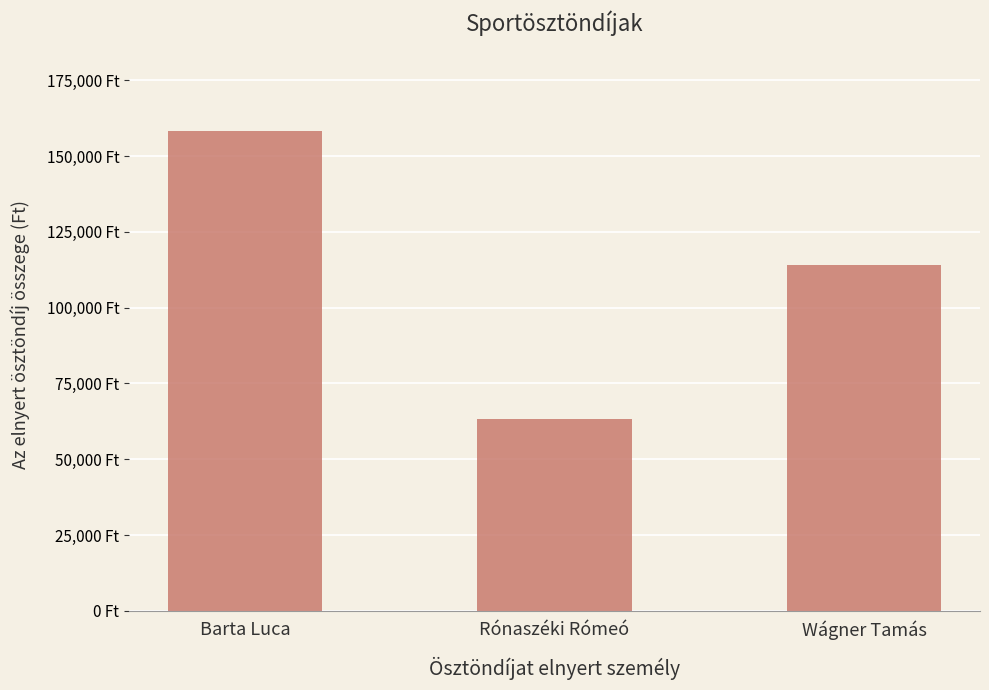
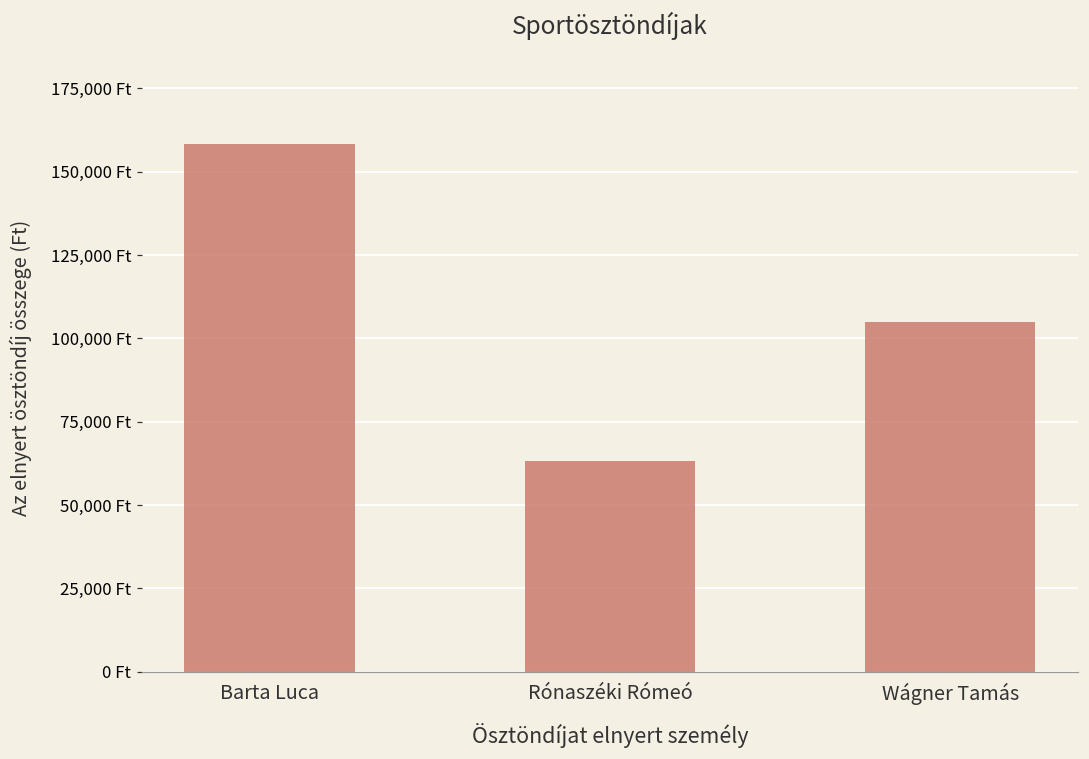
  {
    "Barta Luca": "158,000 Ft",
    "Rónaszéki Rómeó": "63,000 Ft",
-   "Wágner Tamás": "114,000 Ft"
+   "Wágner Tamás": "105,000 Ft"
  }
